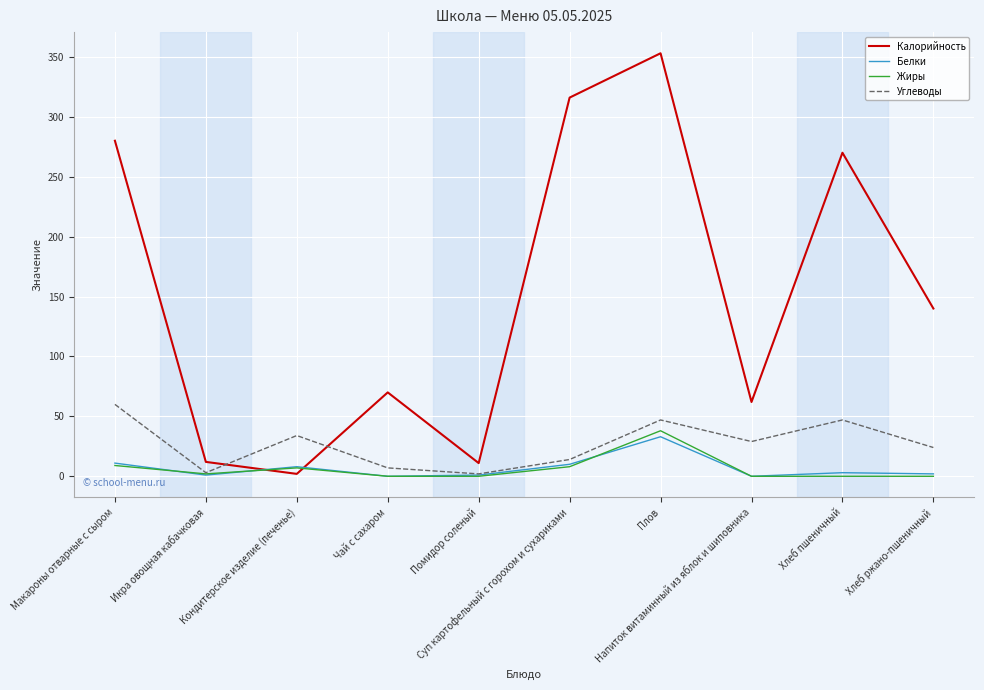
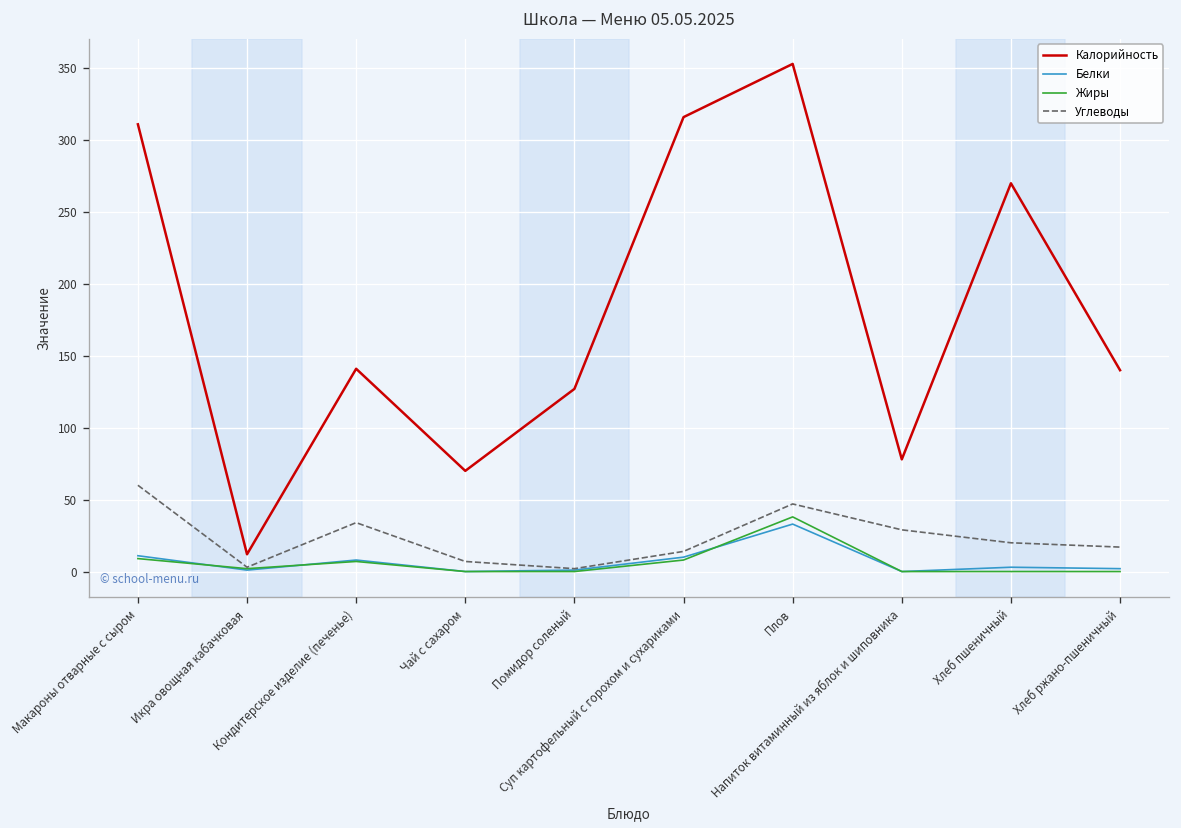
  {
    "Калорийность": {
-     "Макароны отварные с сыром": 280,
+     "Макароны отварные с сыром": 311,
      "Икра овощная кабачковая": 12,
-     "Кондитерское изделие (печенье)": 2,
+     "Кондитерское изделие (печенье)": 141,
      "Чай с сахаром": 70,
-     "Помидор соленый": 11,
+     "Помидор соленый": 127,
      "Суп картофельный с горохом и сухариками": 316,
      "Плов": 353,
-     "Напиток витаминный из яблок и шиповника": 62,
+     "Напиток витаминный из яблок и шиповника": 78,
      "Хлеб пшеничный": 270,
      "Хлеб ржано-пшеничный": 140
    },
    "Белки": {
      "Плов": 33,
      "Хлеб пшеничный": 3
    },
    "Жиры": {
      "Плов": 38,
      "Хлеб пшеничный": 0
    },
    "Углеводы": {
      "Макароны отварные с сыром": 60,
      "Кондитерское изделие (печенье)": 34,
      "Чай с сахаром": 7,
      "Суп картофельный с горохом и сухариками": 14,
      "Плов": 47,
      "Напиток витаминный из яблок и шиповника": 29,
-     "Хлеб пшеничный": 47,
-     "Хлеб ржано-пшеничный": 24
+     "Хлеб пшеничный": 20,
+     "Хлеб ржано-пшеничный": 17
    }
  }
